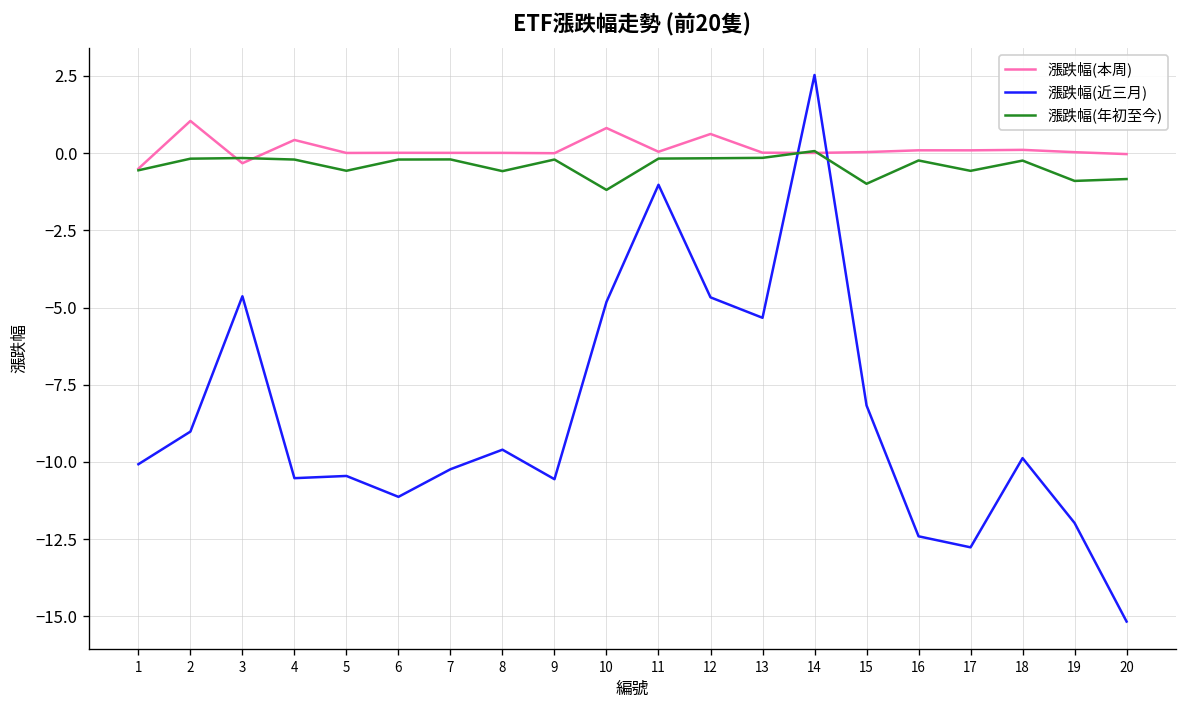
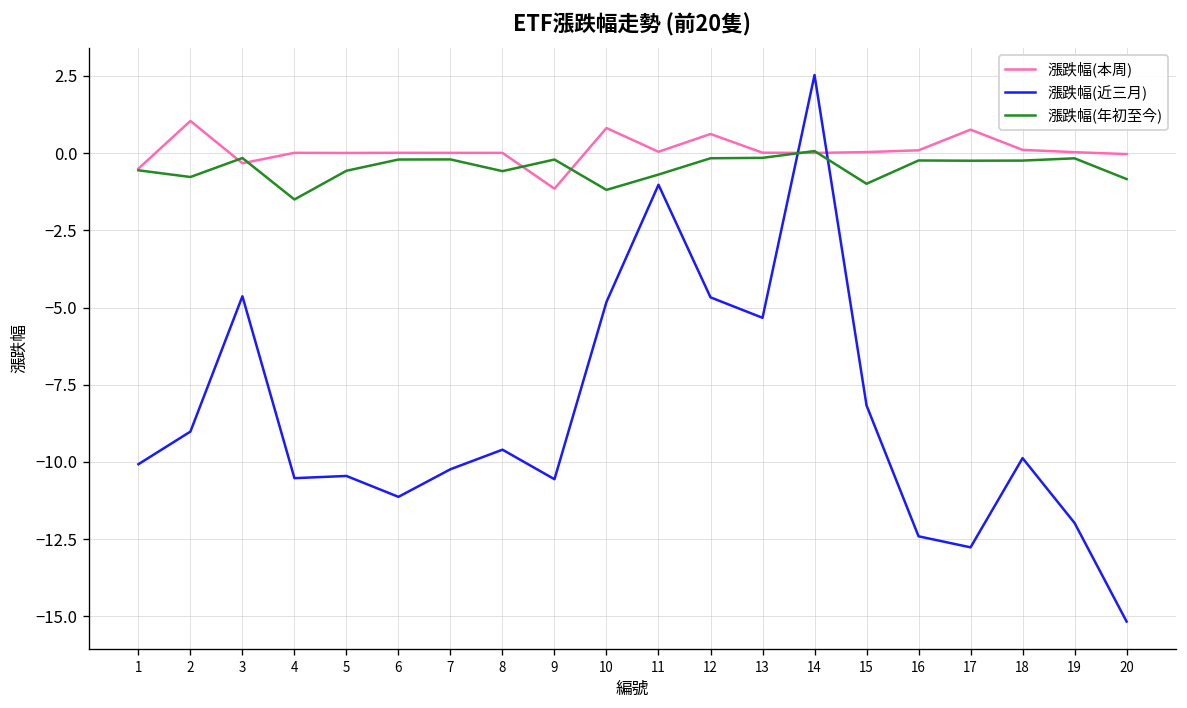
  {
    "漲跌幅(本周)": {
      "2": 1.0,
      "3": -0.3,
-     "4": 0.4,
+     "4": 0.0,
      "5": 0.0,
      "6": 0.0,
      "7": 0.0,
      "8": 0.0,
-     "9": 0.0,
+     "9": -1.2,
      "10": 0.8,
      "11": 0.0,
      "12": 0.6,
      "13": 0.0,
      "15": 0.0,
      "16": 0.1,
-     "17": 0.1,
+     "17": 0.8,
      "18": 0.1,
      "19": 0.0,
      "20": 0.0
    },
    "漲跌幅(近三月)": {
      "1": -10.1,
      "2": -9.0,
      "3": -4.6,
      "4": -10.5,
      "5": -10.5,
      "6": -11.1,
      "7": -10.2,
      "8": -9.6,
      "9": -10.6,
      "10": -4.8,
      "11": -1.0,
      "12": -4.7,
      "13": -5.3,
      "14": 2.5,
      "15": -8.2,
      "16": -12.4,
      "17": -12.8,
      "18": -9.9,
      "19": -12.0,
      "20": -15.2
    },
    "漲跌幅(年初至今)": {
-     "2": -0.2,
+     "2": -0.8,
      "3": -0.2,
-     "4": -0.2,
+     "4": -1.5,
      "5": -0.6,
      "6": -0.2,
      "7": -0.2,
      "8": -0.6,
      "9": -0.2,
      "10": -1.2,
-     "11": -0.2,
+     "11": -0.7,
      "12": -0.2,
      "13": -0.2,
      "15": -1.0,
      "16": -0.2,
-     "17": -0.6,
+     "17": -0.2,
      "18": -0.2,
-     "19": -0.9,
+     "19": -0.2,
      "20": -0.8
    }
  }
